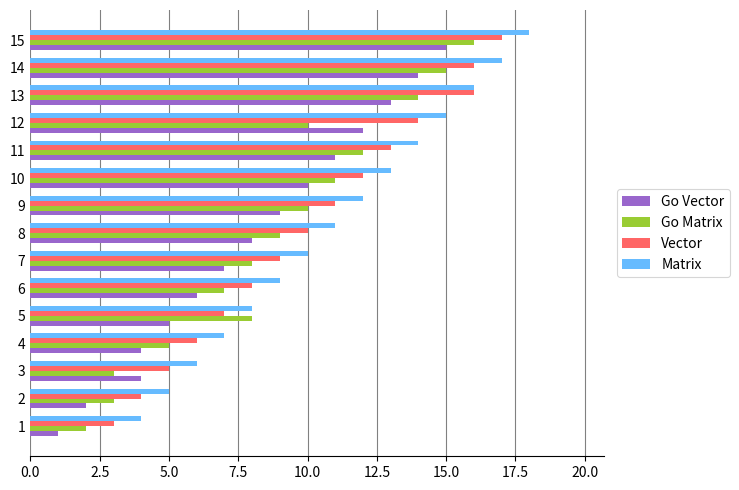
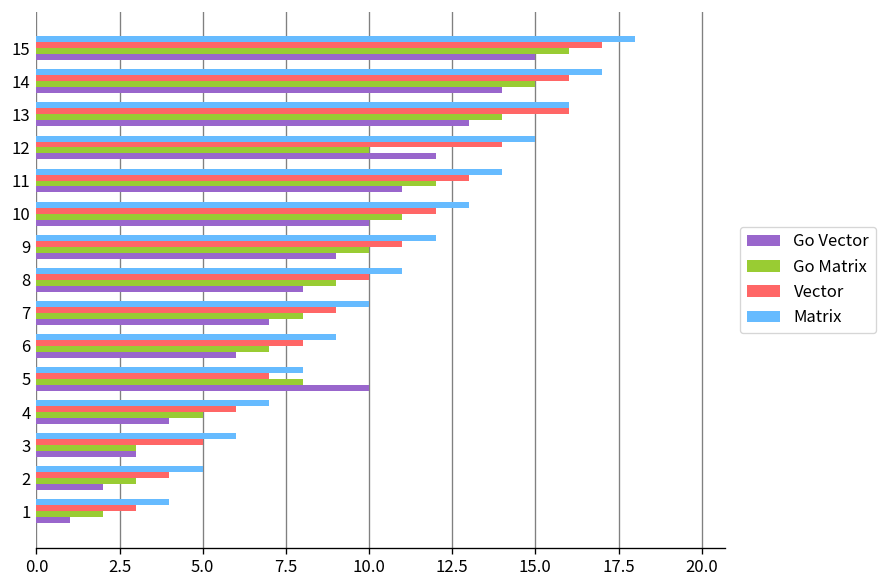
  {
    "Go Vector": {
      "15": 15,
      "14": 14,
      "13": 13,
      "12": 12,
      "11": 11,
      "10": 10,
      "9": 9,
      "8": 8,
      "7": 7,
      "6": 6,
-     "5": 5,
+     "5": 10,
      "4": 4,
-     "3": 4,
+     "3": 3,
      "2": 2,
      "1": 1
    },
    "Go Matrix": {
      "15": 16,
      "14": 15,
      "13": 14,
      "12": 10,
      "11": 12,
      "10": 11,
      "9": 10,
      "8": 9,
      "7": 8,
      "6": 7,
      "5": 8,
      "4": 5,
      "3": 3,
      "2": 3,
      "1": 2
    },
    "Vector": {
      "15": 17,
      "14": 16,
      "13": 16,
      "12": 14,
      "11": 13,
      "10": 12,
      "9": 11,
      "8": 10,
      "7": 9,
      "6": 8,
      "5": 7,
      "4": 6,
      "3": 5,
      "2": 4,
      "1": 3
    },
    "Matrix": {
      "15": 18,
      "14": 17,
      "13": 16,
      "12": 15,
      "11": 14,
      "10": 13,
      "9": 12,
      "8": 11,
      "7": 10,
      "6": 9,
      "5": 8,
      "4": 7,
      "3": 6,
      "2": 5,
      "1": 4
    }
  }
